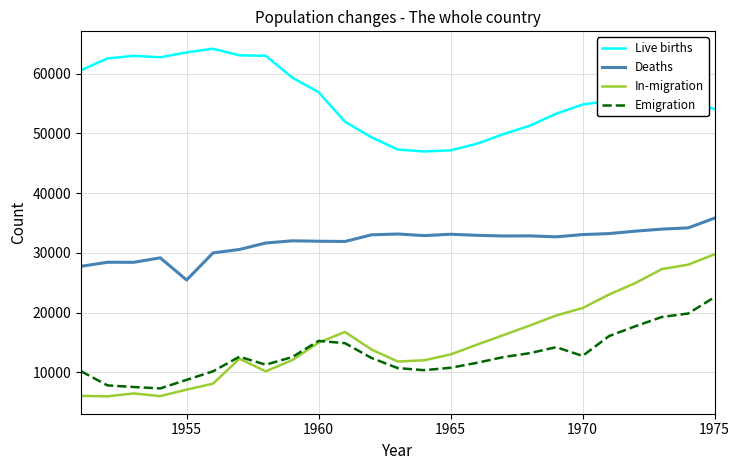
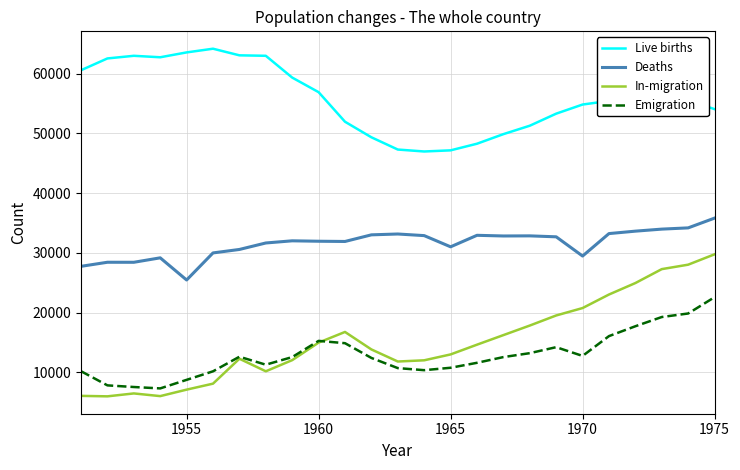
  {
    "Live births": {
      "1955": 64000,
      "1960": 57000,
      "1965": 47000,
      "1970": 55000,
      "1975": 54000
    },
    "Deaths": {
      "1955": 25000,
      "1960": 32000,
-     "1965": 33000,
-     "1970": 33000,
+     "1965": 31000,
+     "1970": 29000,
      "1975": 36000
    },
    "In-migration": {
      "1955": 7000,
      "1965": 13000,
      "1970": 21000,
      "1975": 30000
    },
    "Emigration": {
      "1955": 9000,
      "1965": 11000,
      "1970": 13000,
      "1975": 23000
    }
  }
